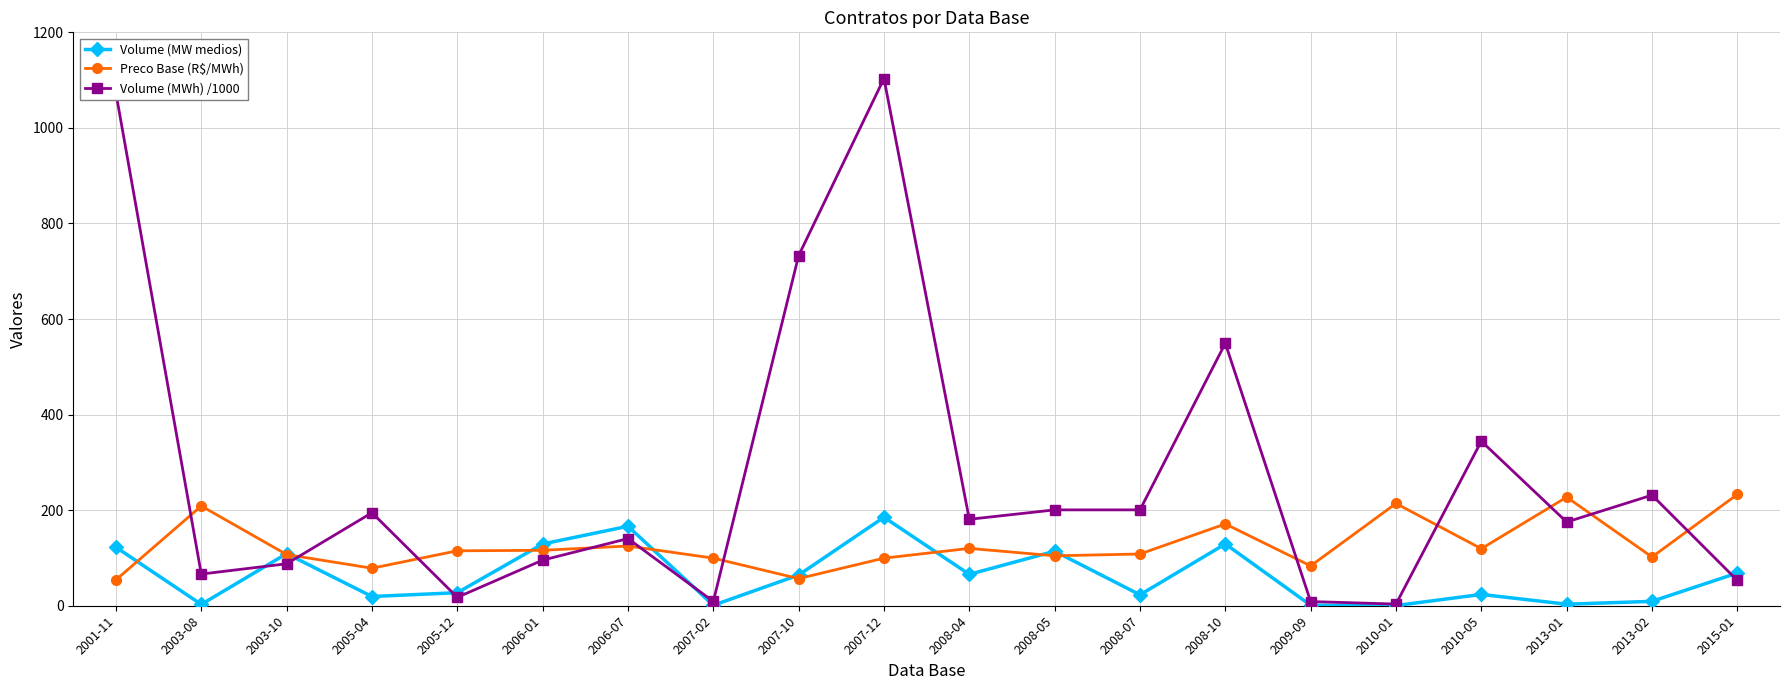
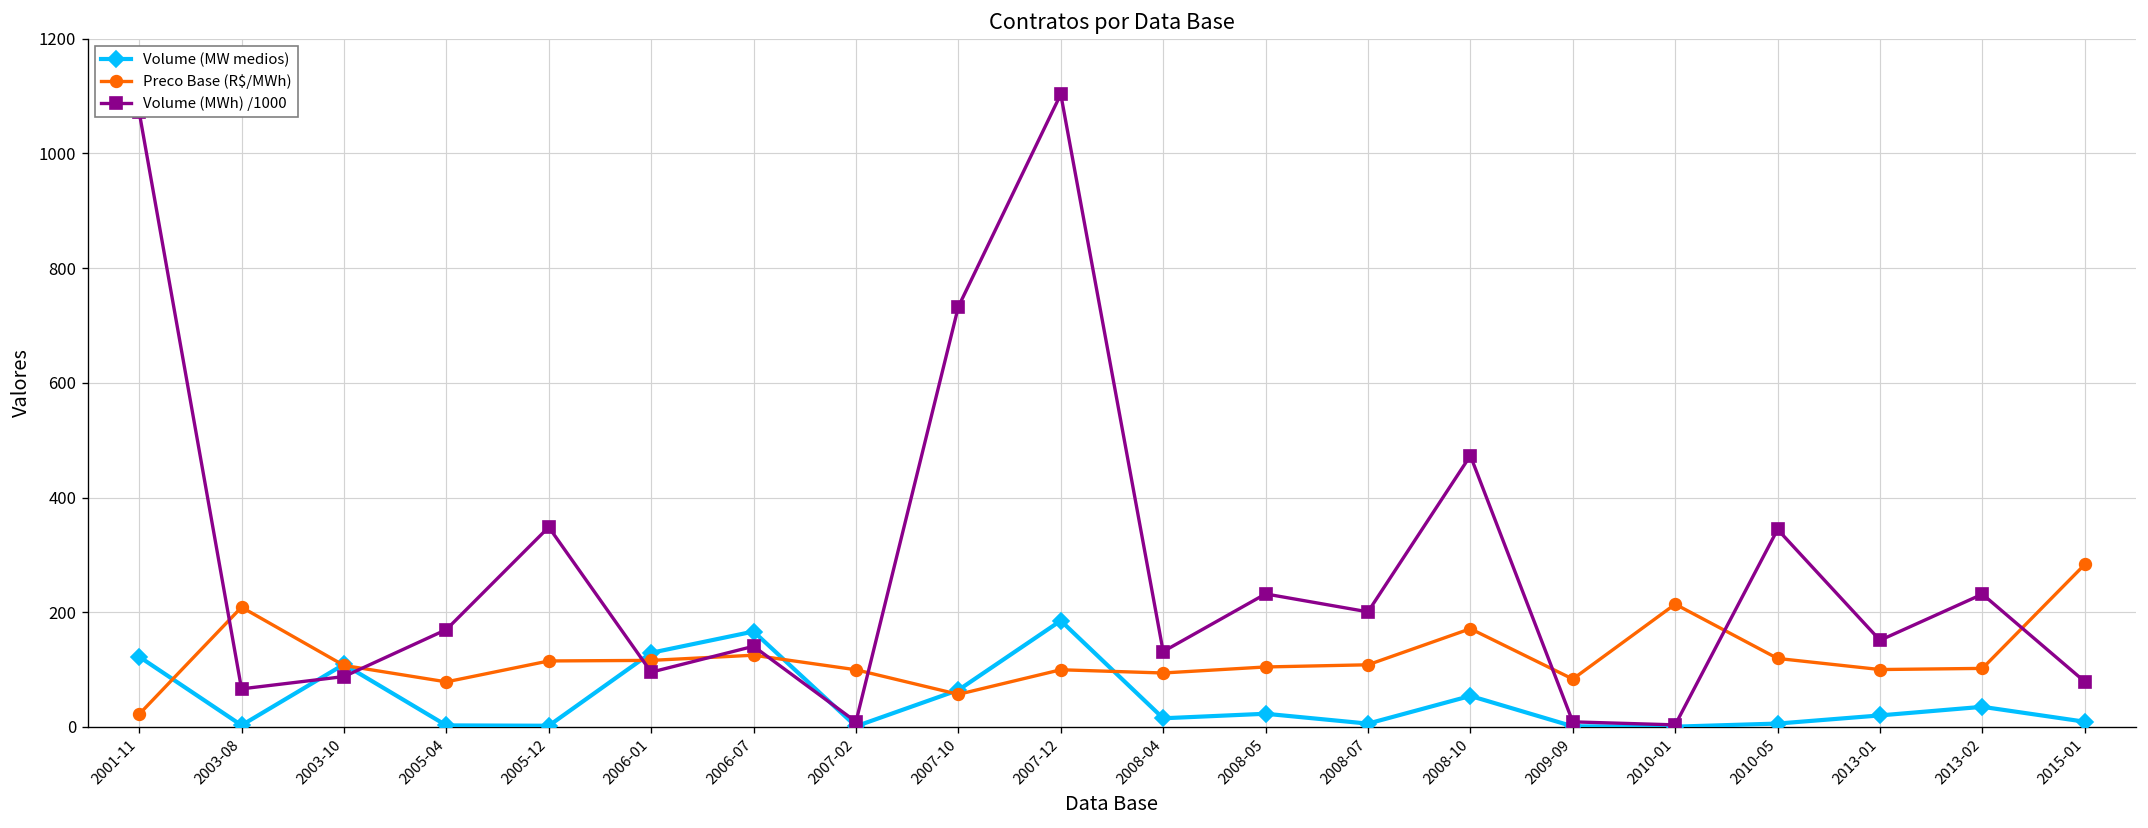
  {
    "Volume (MW medios)": {
      "2001-11": 120,
      "2003-08": 0,
-     "2005-04": 20,
-     "2005-12": 30,
+     "2005-04": 0,
+     "2005-12": 0,
      "2006-01": 130,
      "2006-07": 170,
      "2007-02": 0,
      "2007-10": 60,
      "2007-12": 190,
-     "2008-04": 70,
-     "2008-05": 110,
-     "2008-07": 20,
-     "2008-10": 130,
+     "2008-04": 20,
+     "2008-05": 20,
+     "2008-07": 10,
+     "2008-10": 50,
      "2009-09": 0,
-     "2010-05": 20,
-     "2013-01": 0,
-     "2013-02": 10,
-     "2015-01": 70
+     "2010-05": 10,
+     "2013-01": 20,
+     "2013-02": 40,
+     "2015-01": 10
    },
    "Preco Base (R$/MWh)": {
-     "2001-11": 50,
+     "2001-11": 20,
      "2003-08": 210,
      "2005-04": 80,
      "2005-12": 110,
      "2006-01": 120,
      "2006-07": 120,
      "2007-02": 100,
      "2007-10": 60,
      "2007-12": 100,
-     "2008-04": 120,
+     "2008-04": 90,
      "2008-05": 100,
      "2008-07": 110,
      "2008-10": 170,
      "2009-09": 80,
      "2010-01": 210,
      "2010-05": 120,
-     "2013-01": 230,
+     "2013-01": 100,
      "2013-02": 100,
-     "2015-01": 230
+     "2015-01": 280
    },
    "Volume (MWh) /1000": {
      "2003-08": 70,
      "2003-10": 90,
-     "2005-04": 190,
-     "2005-12": 20,
+     "2005-04": 170,
+     "2005-12": 350,
      "2006-01": 100,
      "2006-07": 140,
      "2007-02": 10,
      "2007-10": 730,
      "2007-12": 1100,
-     "2008-04": 180,
-     "2008-05": 200,
+     "2008-04": 130,
+     "2008-05": 230,
      "2008-07": 200,
-     "2008-10": 550,
+     "2008-10": 470,
      "2009-09": 10,
      "2010-05": 340,
-     "2013-01": 180,
+     "2013-01": 150,
      "2013-02": 230,
-     "2015-01": 50
+     "2015-01": 80
    }
  }
